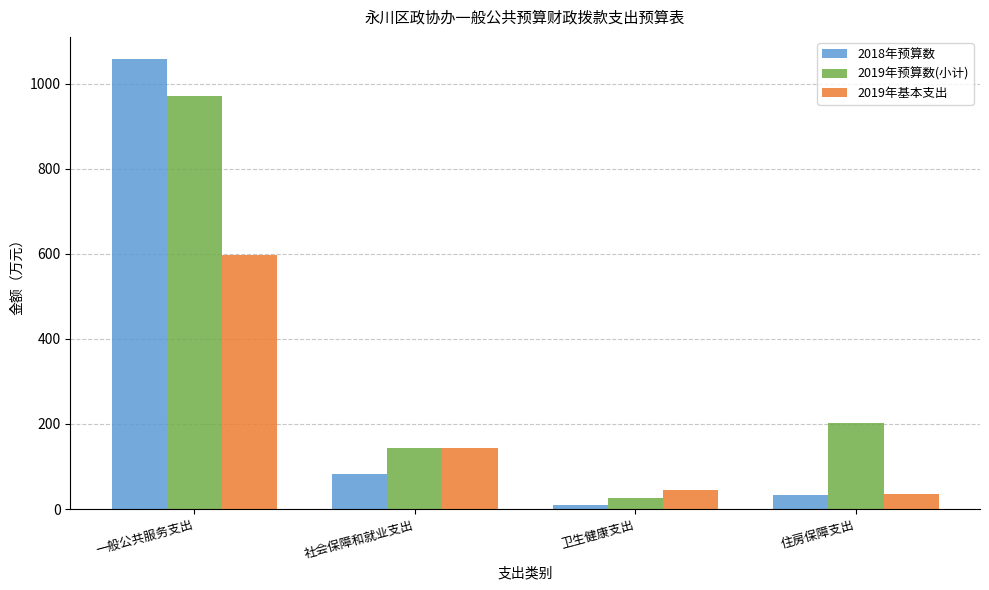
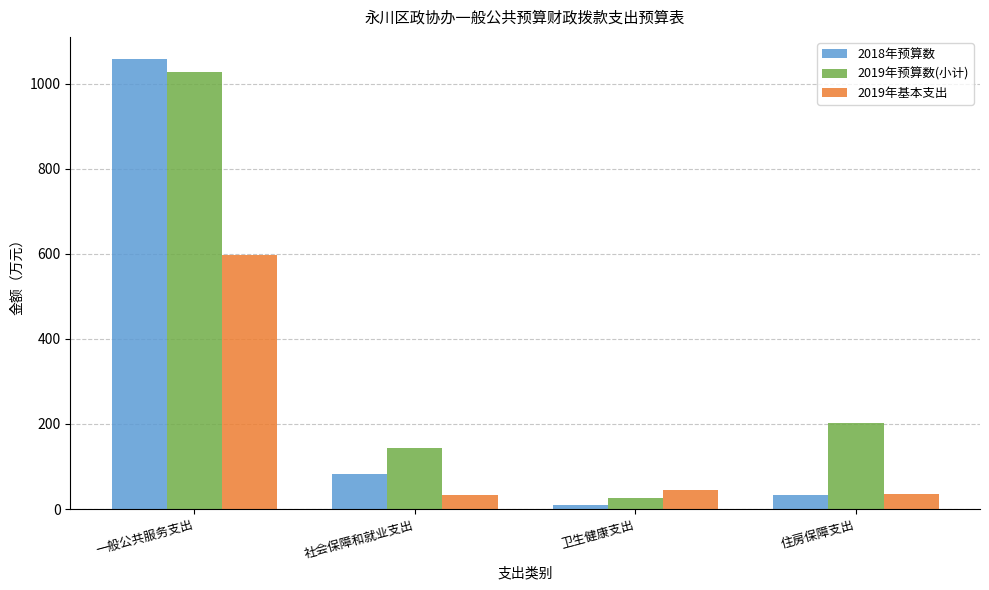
  {
    "2018年预算数": {
      "一般公共服务支出": 1060,
      "社会保障和就业支出": 80,
      "卫生健康支出": 10,
      "住房保障支出": 30
    },
    "2019年预算数(小计)": {
-     "一般公共服务支出": 970,
+     "一般公共服务支出": 1030,
      "社会保障和就业支出": 140,
      "卫生健康支出": 30,
      "住房保障支出": 200
    },
    "2019年基本支出": {
      "一般公共服务支出": 600,
-     "社会保障和就业支出": 140,
+     "社会保障和就业支出": 30,
      "卫生健康支出": 50,
      "住房保障支出": 30
    }
  }
